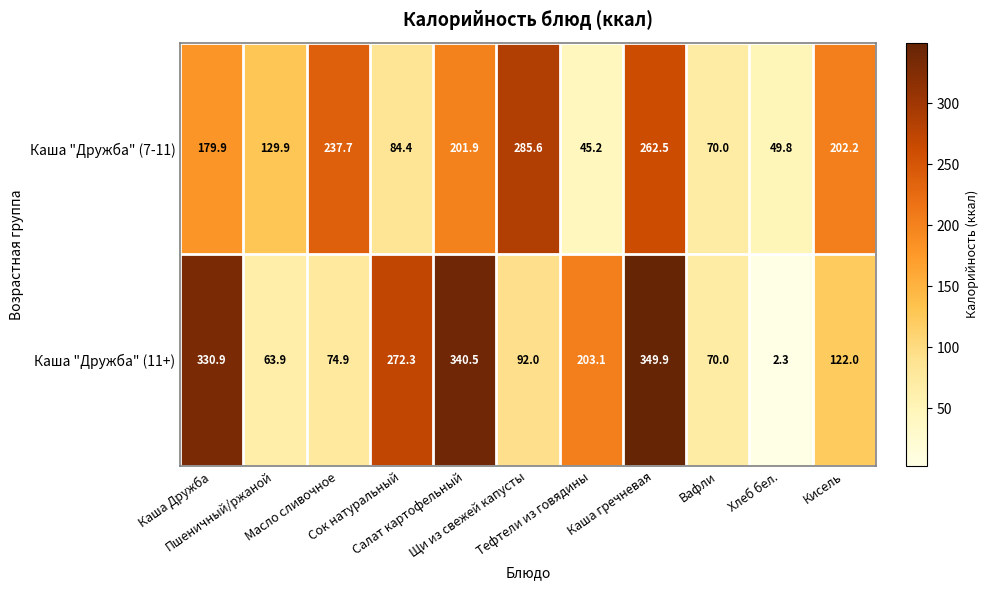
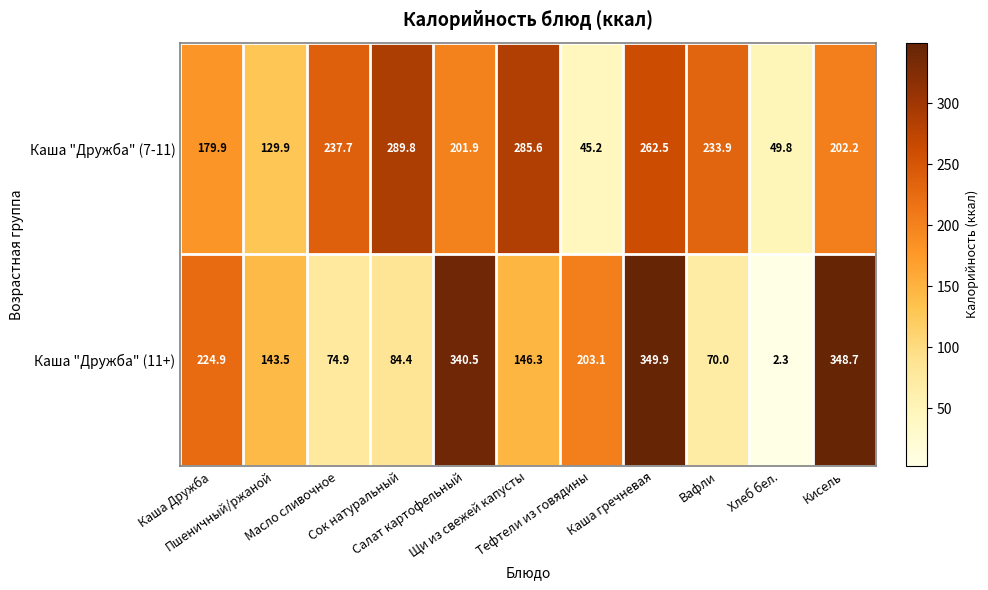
  {
    "Каша \"Дружба\" (7-11)": {
      "Каша Дружба": 179.9,
      "Пшеничный/ржаной": 129.9,
      "Масло сливочное": 237.7,
-     "Сок натуральный": 84.4,
+     "Сок натуральный": 289.8,
      "Салат картофельный": 201.9,
      "Щи из свежей капусты": 285.6,
      "Тефтели из говядины": 45.2,
      "Каша гречневая": 262.5,
-     "Вафли": 70.0,
+     "Вафли": 233.9,
      "Хлеб бел.": 49.8,
      "Кисель": 202.2
    },
    "Каша \"Дружба\" (11+)": {
-     "Каша Дружба": 330.9,
-     "Пшеничный/ржаной": 63.9,
+     "Каша Дружба": 224.9,
+     "Пшеничный/ржаной": 143.5,
      "Масло сливочное": 74.9,
-     "Сок натуральный": 272.3,
+     "Сок натуральный": 84.4,
      "Салат картофельный": 340.5,
-     "Щи из свежей капусты": 92.0,
+     "Щи из свежей капусты": 146.3,
      "Тефтели из говядины": 203.1,
      "Каша гречневая": 349.9,
      "Вафли": 70.0,
      "Хлеб бел.": 2.3,
-     "Кисель": 122.0
+     "Кисель": 348.7
    }
  }
